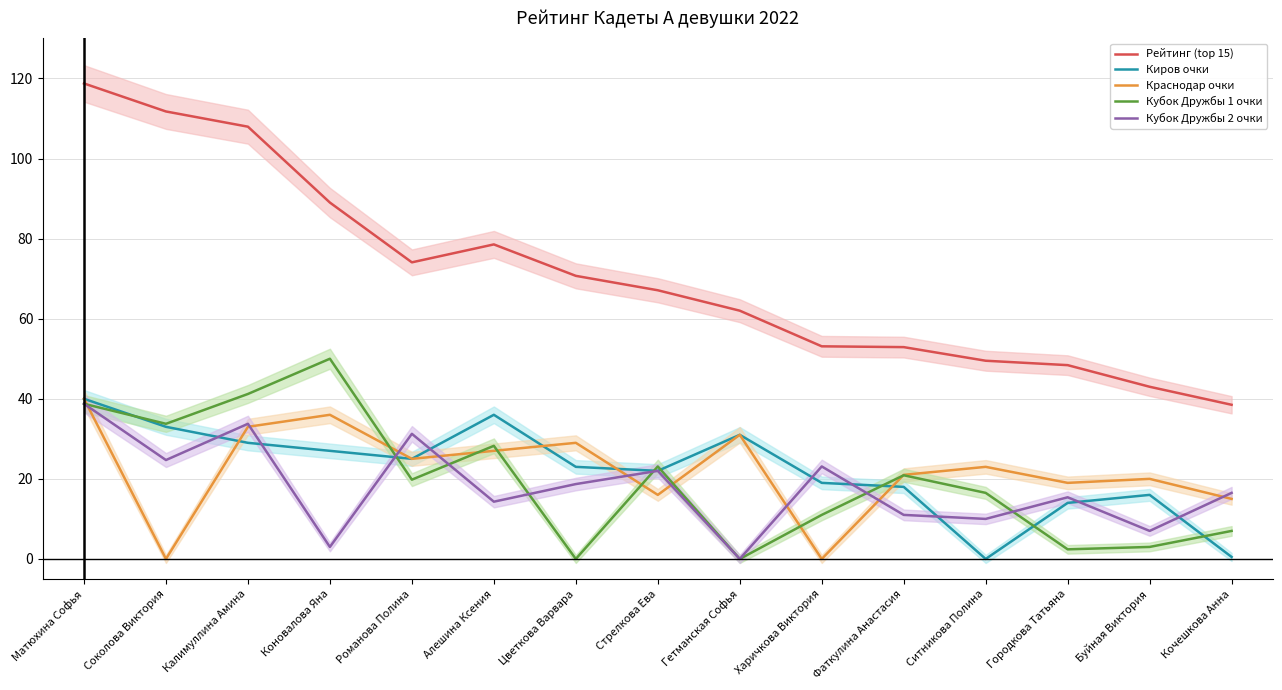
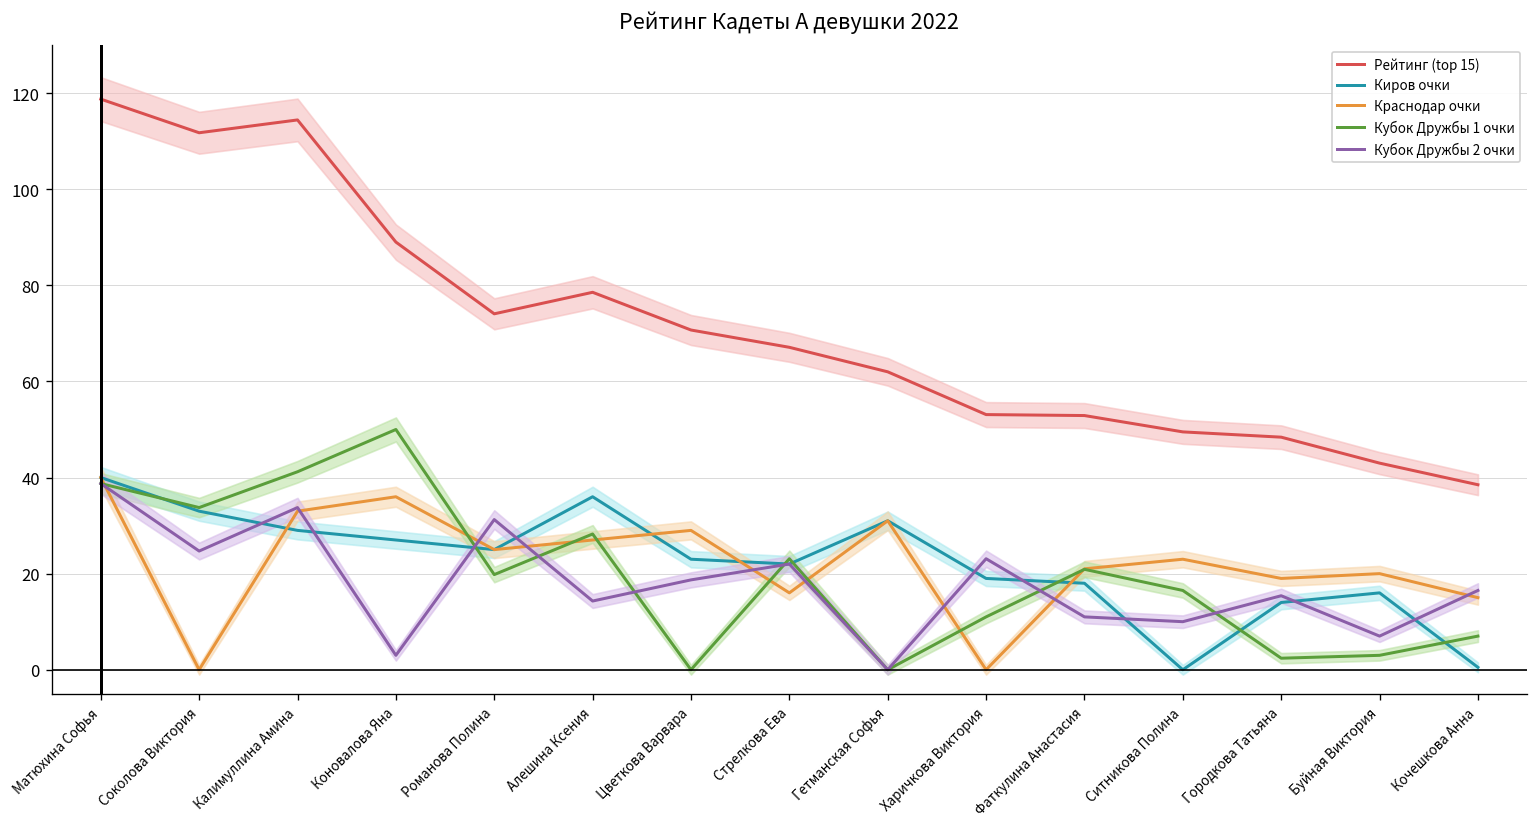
  {
    "Рейтинг (top 15)": {
      "Матюхина Софья": 119,
      "Соколова Виктория": 112,
-     "Калимуллина Амина": 108,
+     "Калимуллина Амина": 114,
      "Коновалова Яна": 89,
      "Романова Полина": 74,
      "Алешина Ксения": 79,
      "Цветкова Варвара": 71,
      "Стрелкова Ева": 67,
      "Гетманская Софья": 62,
      "Харичкова Виктория": 53,
      "Фаткулина Анастасия": 53,
      "Ситникова Полина": 50,
      "Городкова Татьяна": 48,
      "Буйная Виктория": 43,
      "Кочешкова Анна": 39
    },
    "Киров очки": {
      "Соколова Виктория": 33,
      "Калимуллина Амина": 29,
      "Коновалова Яна": 27,
      "Алешина Ксения": 36,
      "Цветкова Варвара": 23,
      "Харичкова Виктория": 19,
      "Фаткулина Анастасия": 18,
      "Ситникова Полина": 0,
      "Городкова Татьяна": 14,
      "Буйная Виктория": 16,
      "Кочешкова Анна": 1
    },
    "Краснодар очки": {
      "Соколова Виктория": 0,
      "Калимуллина Амина": 33,
      "Коновалова Яна": 36,
      "Алешина Ксения": 27,
      "Цветкова Варвара": 29,
      "Стрелкова Ева": 16,
      "Харичкова Виктория": 0,
      "Ситникова Полина": 23,
      "Городкова Татьяна": 19,
      "Буйная Виктория": 20,
      "Кочешкова Анна": 15
    },
    "Кубок Дружбы 1 очки": {
      "Соколова Виктория": 34,
      "Калимуллина Амина": 41,
      "Коновалова Яна": 50,
      "Романова Полина": 20,
      "Цветкова Варвара": 0,
      "Харичкова Виктория": 11,
      "Ситникова Полина": 17,
      "Городкова Татьяна": 2,
      "Буйная Виктория": 3,
      "Кочешкова Анна": 7
    },
    "Кубок Дружбы 2 очки": {
      "Соколова Виктория": 25,
      "Калимуллина Амина": 34,
      "Коновалова Яна": 3,
      "Романова Полина": 31,
      "Алешина Ксения": 14,
      "Цветкова Варвара": 19,
      "Харичкова Виктория": 23,
      "Фаткулина Анастасия": 11,
      "Ситникова Полина": 10,
      "Буйная Виктория": 7
    }
  }
